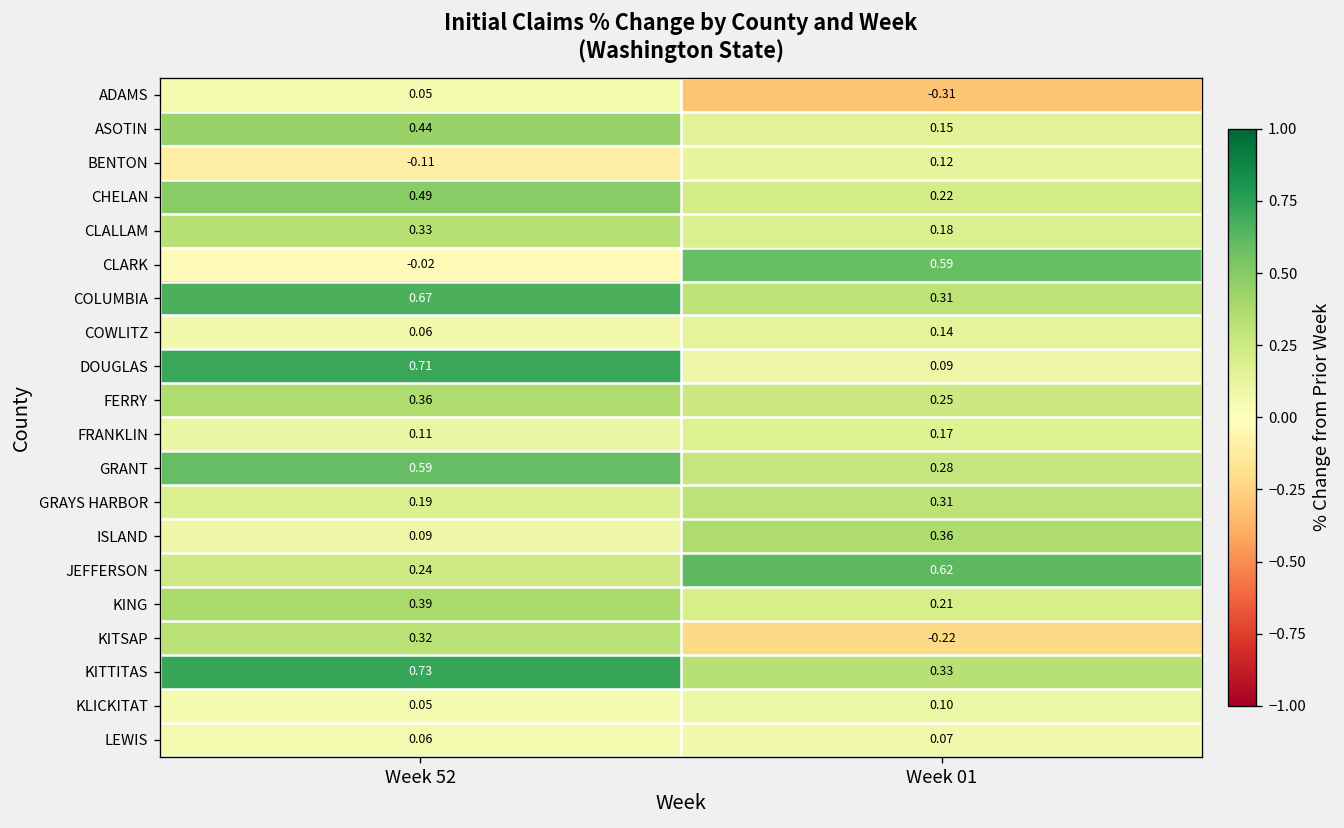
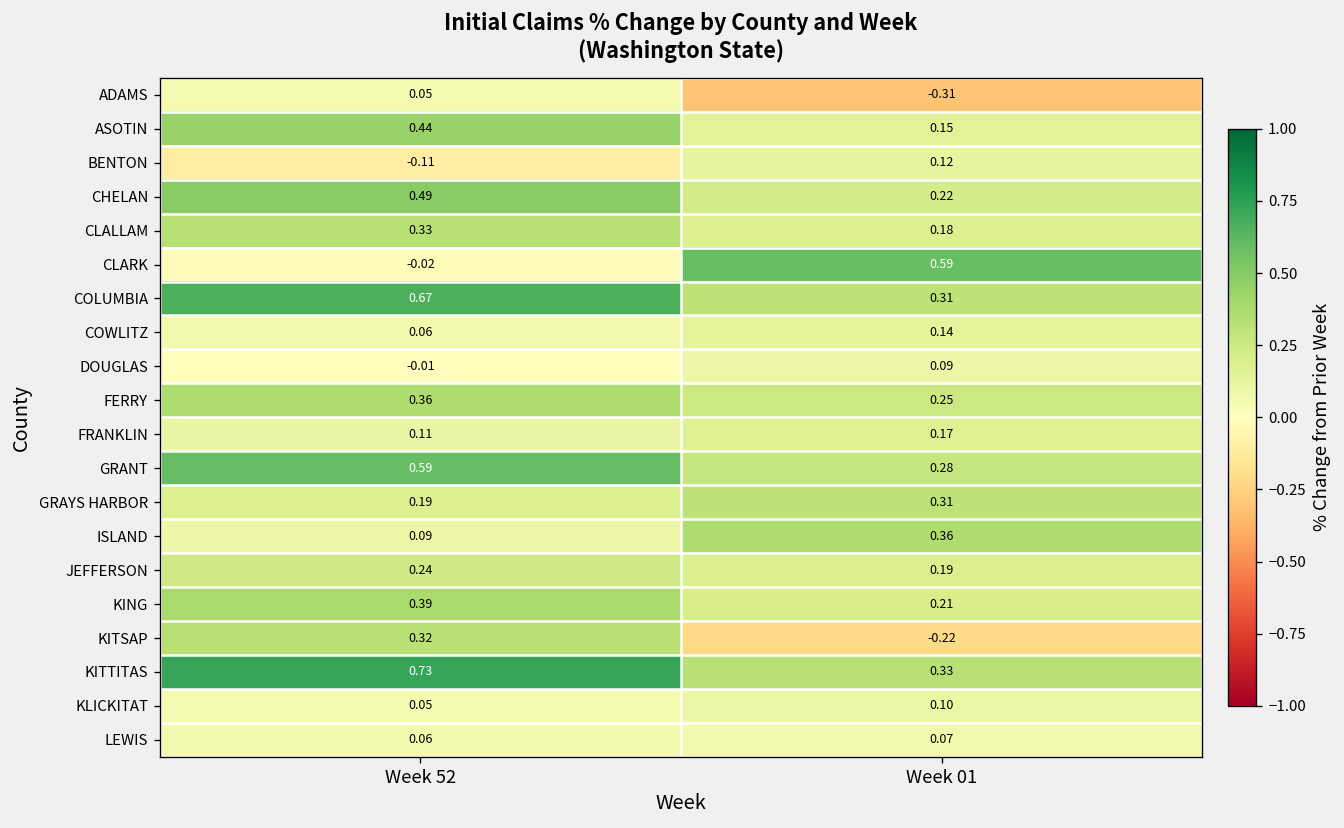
  {
    "ADAMS": {
      "Week 52": 0.05,
      "Week 01": -0.31
    },
    "ASOTIN": {
      "Week 52": 0.44,
      "Week 01": 0.15
    },
    "BENTON": {
      "Week 52": -0.11,
      "Week 01": 0.12
    },
    "CHELAN": {
      "Week 52": 0.49,
      "Week 01": 0.22
    },
    "CLALLAM": {
      "Week 52": 0.33,
      "Week 01": 0.18
    },
    "CLARK": {
      "Week 52": -0.02,
      "Week 01": 0.59
    },
    "COLUMBIA": {
      "Week 52": 0.67,
      "Week 01": 0.31
    },
    "COWLITZ": {
      "Week 52": 0.06,
      "Week 01": 0.14
    },
    "DOUGLAS": {
-     "Week 52": 0.71,
+     "Week 52": -0.01,
      "Week 01": 0.09
    },
    "FERRY": {
      "Week 52": 0.36,
      "Week 01": 0.25
    },
    "FRANKLIN": {
      "Week 52": 0.11,
      "Week 01": 0.17
    },
    "GRANT": {
      "Week 52": 0.59,
      "Week 01": 0.28
    },
    "GRAYS HARBOR": {
      "Week 52": 0.19,
      "Week 01": 0.31
    },
    "ISLAND": {
      "Week 52": 0.09,
      "Week 01": 0.36
    },
    "JEFFERSON": {
      "Week 52": 0.24,
-     "Week 01": 0.62
+     "Week 01": 0.19
    },
    "KING": {
      "Week 52": 0.39,
      "Week 01": 0.21
    },
    "KITSAP": {
      "Week 52": 0.32,
      "Week 01": -0.22
    },
    "KITTITAS": {
      "Week 52": 0.73,
      "Week 01": 0.33
    },
    "KLICKITAT": {
      "Week 52": 0.05,
      "Week 01": 0.10
    },
    "LEWIS": {
      "Week 52": 0.06,
      "Week 01": 0.07
    }
  }
